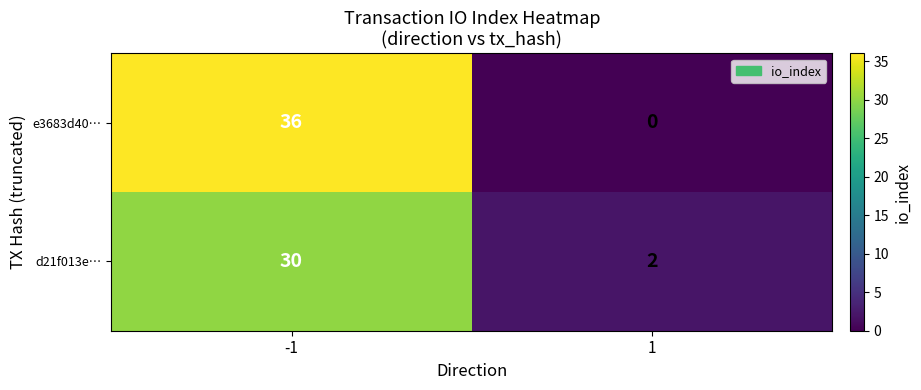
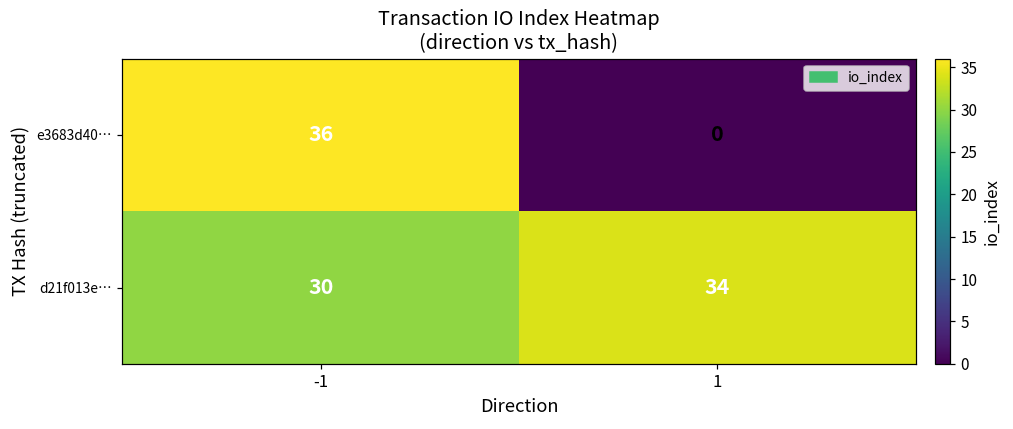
  {
    "e3683d40…": {
      "-1": 36,
      "1": 0
    },
    "d21f013e…": {
      "-1": 30,
-     "1": 2
+     "1": 34
    }
  }
